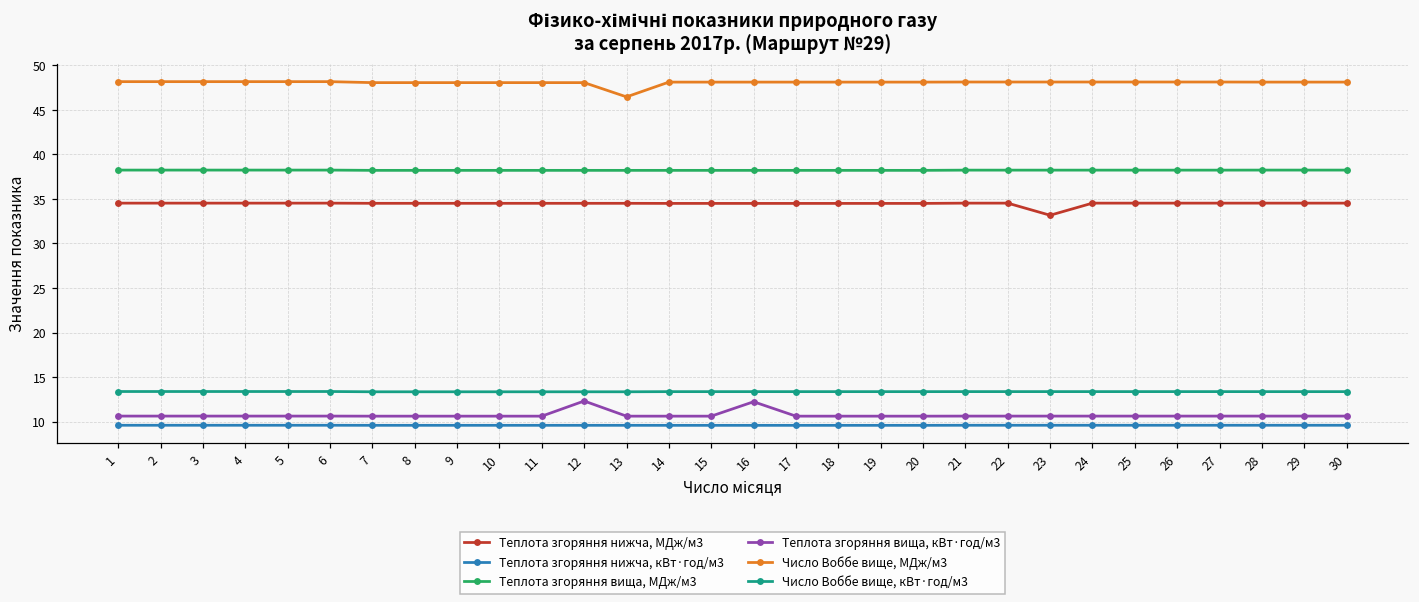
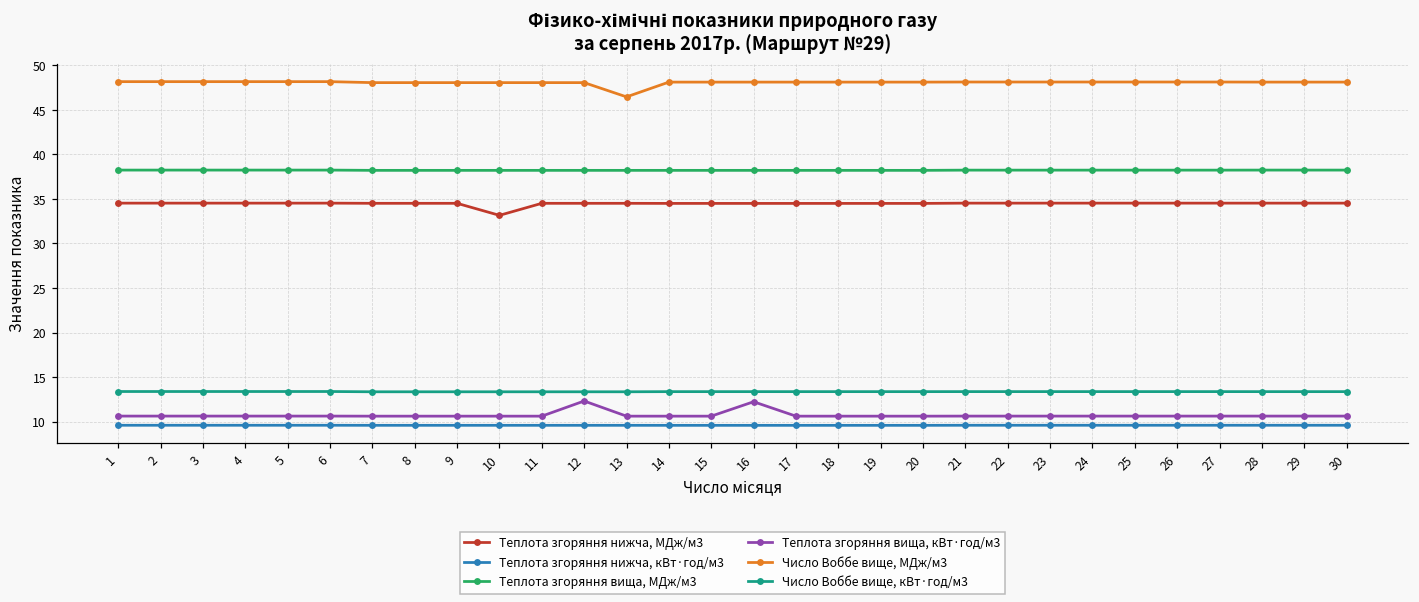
  {
    "Теплота згоряння нижча, МДж/м3": {
      "1": 35,
      "2": 35,
      "3": 35,
      "4": 35,
      "5": 35,
      "6": 35,
      "7": 35,
      "8": 35,
      "9": 35,
-     "10": 35,
+     "10": 33,
      "11": 35,
      "12": 35,
      "13": 35,
      "14": 35,
      "15": 35,
      "16": 35,
      "17": 35,
      "18": 35,
      "19": 35,
      "20": 35,
      "21": 35,
      "22": 35,
-     "23": 33,
+     "23": 35,
      "24": 35,
      "25": 35,
      "26": 35,
      "27": 35,
      "28": 35,
      "29": 35,
      "30": 35
    },
    "Теплота згоряння нижча, кВт·год/м3": {
      "1": 10,
      "2": 10,
      "3": 10,
      "4": 10,
      "5": 10,
      "6": 10,
      "7": 10,
      "8": 10,
      "9": 10,
      "10": 10,
      "11": 10,
      "12": 10,
      "13": 10,
      "14": 10,
      "15": 10,
      "16": 10,
      "17": 10,
      "18": 10,
      "19": 10,
      "20": 10,
      "21": 10,
      "22": 10,
      "23": 10,
      "24": 10,
      "25": 10,
      "26": 10,
      "27": 10,
      "28": 10,
      "29": 10,
      "30": 10
    },
    "Теплота згоряння вища, кВт·год/м3": {
      "1": 11,
      "2": 11,
      "3": 11,
      "4": 11,
      "5": 11,
      "6": 11,
      "7": 11,
      "8": 11,
      "9": 11,
      "10": 11,
      "11": 11,
      "12": 12,
      "13": 11,
      "14": 11,
      "15": 11,
      "16": 12,
      "17": 11,
      "18": 11,
      "19": 11,
      "20": 11,
      "21": 11,
      "22": 11,
      "23": 11,
      "24": 11,
      "25": 11,
      "26": 11,
      "27": 11,
      "28": 11,
      "29": 11,
      "30": 11
    },
    "Число Воббе вище, МДж/м3": {
      "1": 48,
      "2": 48,
      "3": 48,
      "4": 48,
      "5": 48,
      "6": 48,
      "7": 48,
      "8": 48,
      "9": 48,
      "10": 48,
      "11": 48,
      "12": 48,
      "13": 46,
      "14": 48,
      "15": 48,
      "16": 48,
      "17": 48,
      "18": 48,
      "19": 48,
      "20": 48,
      "21": 48,
      "22": 48,
      "23": 48,
      "24": 48,
      "25": 48,
      "26": 48,
      "27": 48,
      "28": 48,
      "29": 48,
      "30": 48
    }
  }
